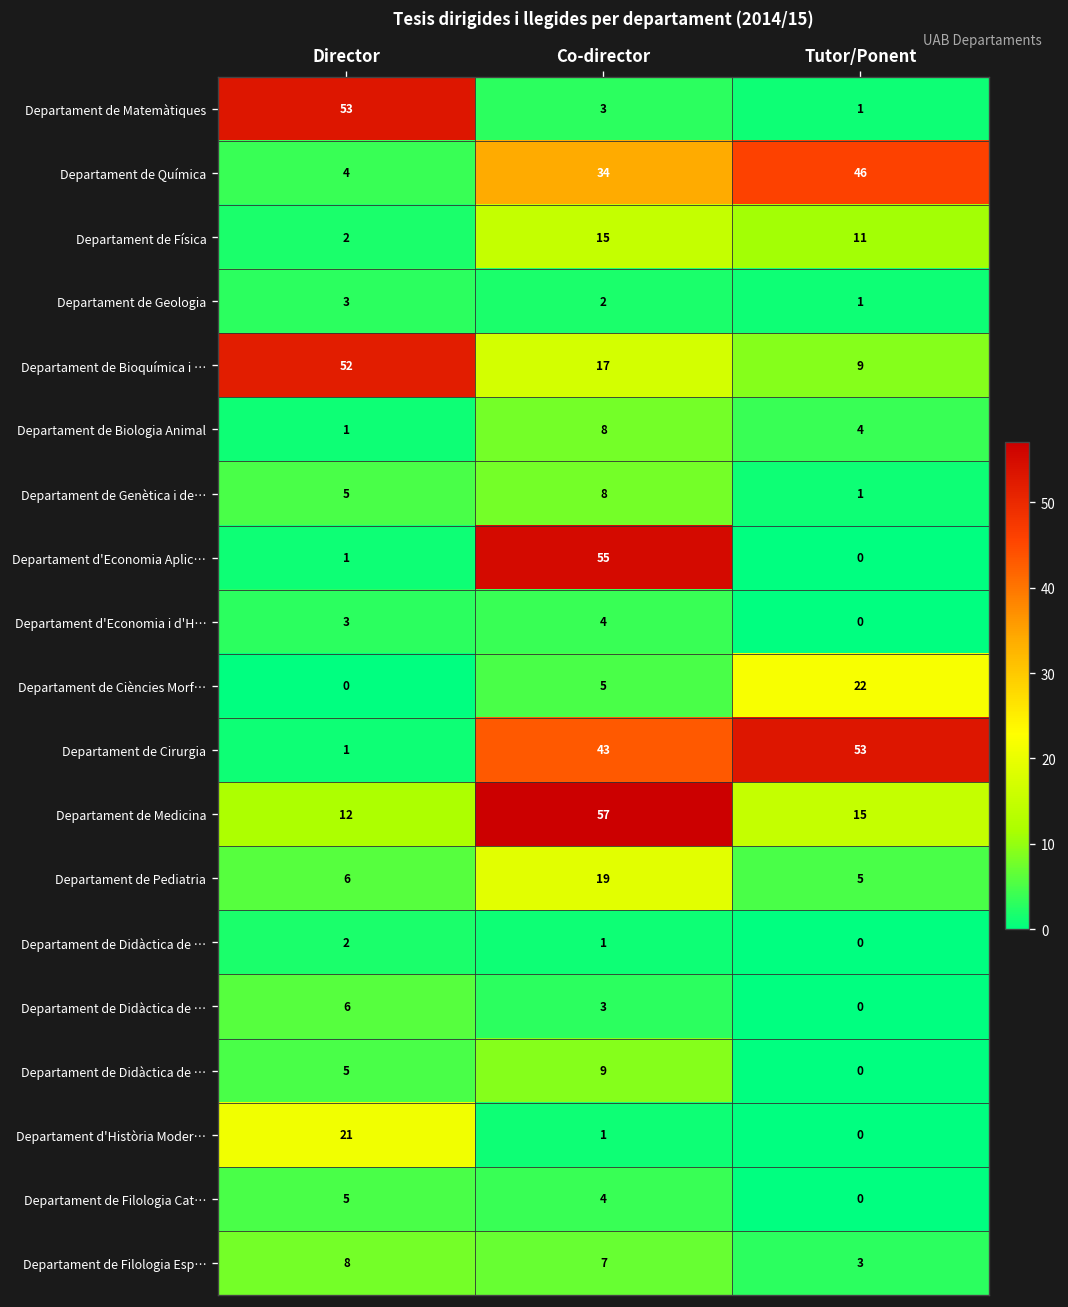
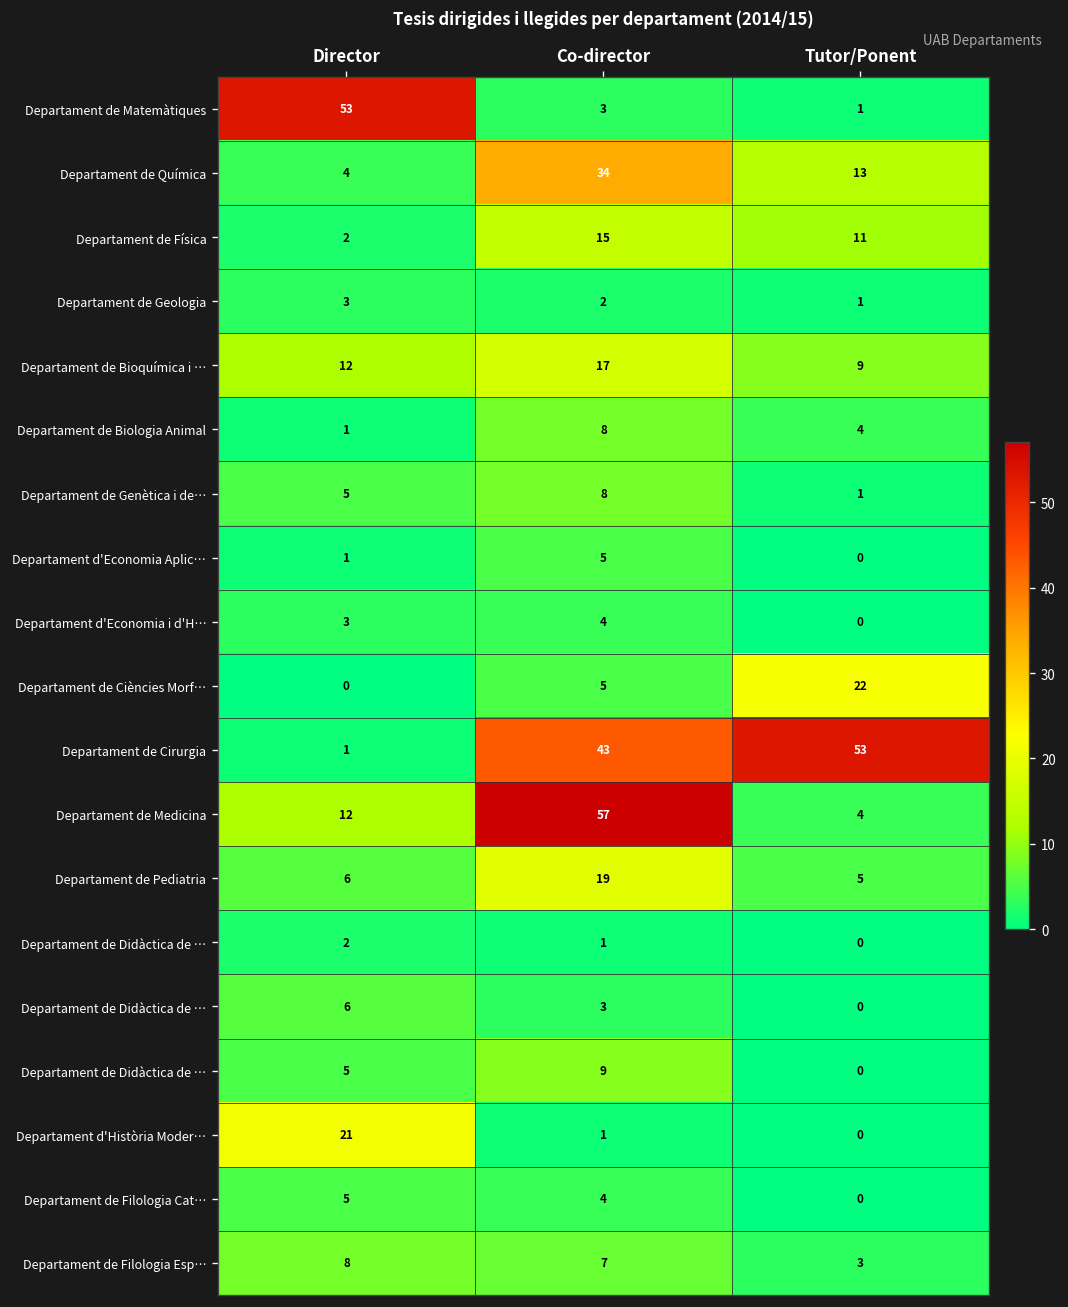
  {
    "Departament de Matemàtiques": {
      "Director": 53,
      "Co-director": 3,
      "Tutor/Ponent": 1
    },
    "Departament de Química": {
      "Director": 4,
      "Co-director": 34,
-     "Tutor/Ponent": 46
+     "Tutor/Ponent": 13
    },
    "Departament de Física": {
      "Director": 2,
      "Co-director": 15,
      "Tutor/Ponent": 11
    },
    "Departament de Geologia": {
      "Director": 3,
      "Co-director": 2,
      "Tutor/Ponent": 1
    },
    "Departament de Bioquímica i …": {
-     "Director": 52,
+     "Director": 12,
      "Co-director": 17,
      "Tutor/Ponent": 9
    },
    "Departament de Biologia Animal": {
      "Director": 1,
      "Co-director": 8,
      "Tutor/Ponent": 4
    },
    "Departament de Genètica i de…": {
      "Director": 5,
      "Co-director": 8,
      "Tutor/Ponent": 1
    },
    "Departament d'Economia Aplic…": {
      "Director": 1,
-     "Co-director": 55,
+     "Co-director": 5,
      "Tutor/Ponent": 0
    },
    "Departament d'Economia i d'H…": {
      "Director": 3,
      "Co-director": 4,
      "Tutor/Ponent": 0
    },
    "Departament de Ciències Morf…": {
      "Director": 0,
      "Co-director": 5,
      "Tutor/Ponent": 22
    },
    "Departament de Cirurgia": {
      "Director": 1,
      "Co-director": 43,
      "Tutor/Ponent": 53
    },
    "Departament de Medicina": {
      "Director": 12,
      "Co-director": 57,
-     "Tutor/Ponent": 15
+     "Tutor/Ponent": 4
    },
    "Departament de Pediatria": {
      "Director": 6,
      "Co-director": 19,
      "Tutor/Ponent": 5
    },
    "Departament d'Història Moder…": {
      "Director": 21,
      "Co-director": 1,
      "Tutor/Ponent": 0
    },
    "Departament de Filologia Cat…": {
      "Director": 5,
      "Co-director": 4,
      "Tutor/Ponent": 0
    },
    "Departament de Filologia Esp…": {
      "Director": 8,
      "Co-director": 7,
      "Tutor/Ponent": 3
    }
  }
